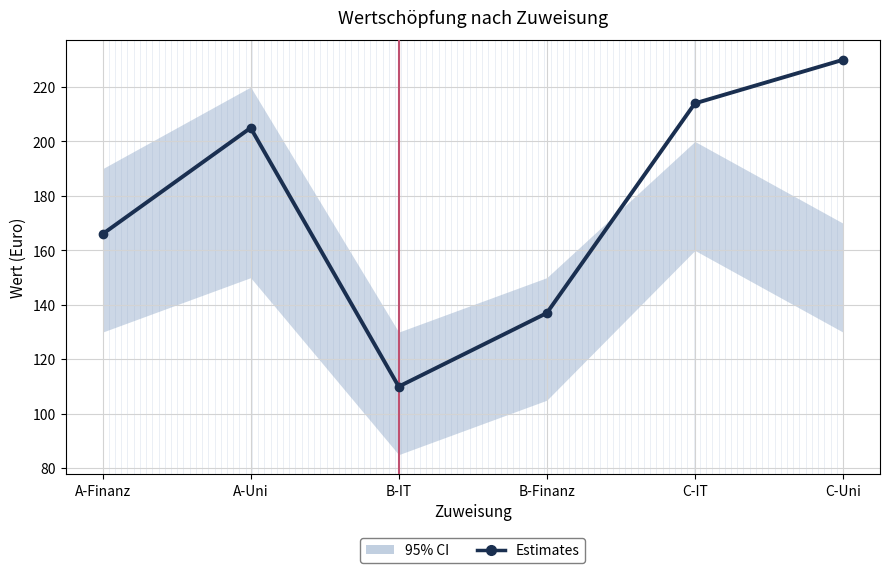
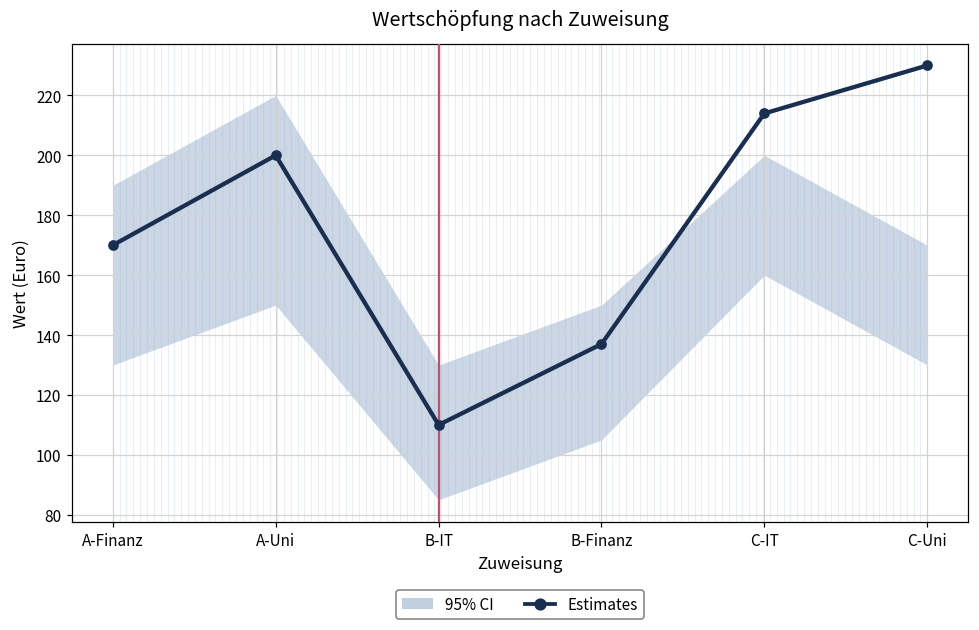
  {
    "Estimates": {
-     "A-Finanz": 166,
-     "A-Uni": 205,
+     "A-Finanz": 170,
+     "A-Uni": 200,
      "B-IT": 110,
      "B-Finanz": 137,
      "C-IT": 214,
      "C-Uni": 230
    }
  }
